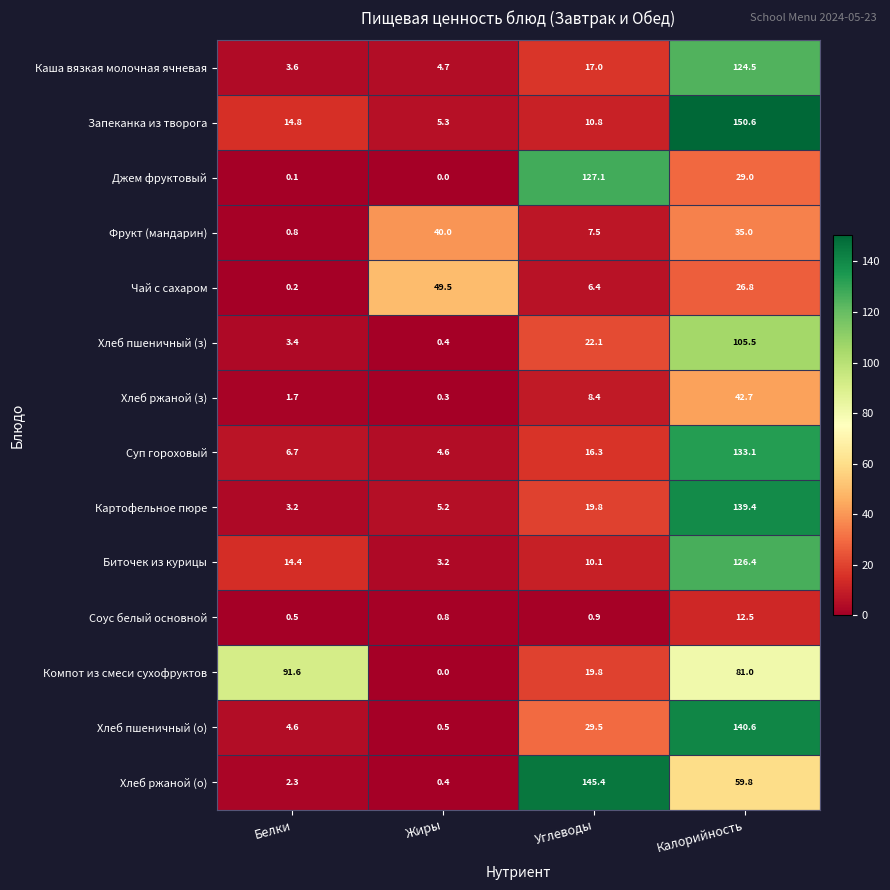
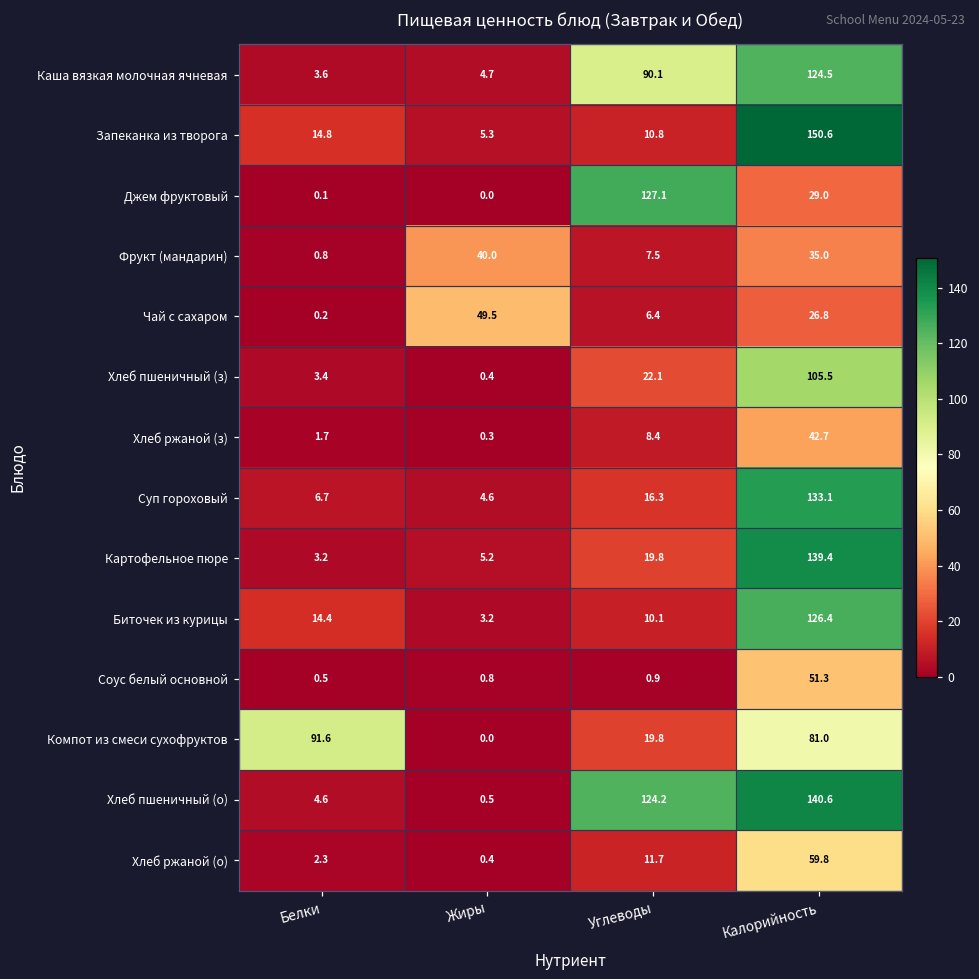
  {
    "Каша вязкая молочная ячневая": {
      "Белки": 3.6,
      "Жиры": 4.7,
-     "Углеводы": 17.0,
+     "Углеводы": 90.1,
      "Калорийность": 124.5
    },
    "Запеканка из творога": {
      "Белки": 14.8,
      "Жиры": 5.3,
      "Углеводы": 10.8,
      "Калорийность": 150.6
    },
    "Джем фруктовый": {
      "Белки": 0.1,
      "Жиры": 0.0,
      "Углеводы": 127.1,
      "Калорийность": 29.0
    },
    "Фрукт (мандарин)": {
      "Белки": 0.8,
      "Жиры": 40.0,
      "Углеводы": 7.5,
      "Калорийность": 35.0
    },
    "Чай с сахаром": {
      "Белки": 0.2,
      "Жиры": 49.5,
      "Углеводы": 6.4,
      "Калорийность": 26.8
    },
    "Хлеб пшеничный (з)": {
      "Белки": 3.4,
      "Жиры": 0.4,
      "Углеводы": 22.1,
      "Калорийность": 105.5
    },
    "Хлеб ржаной (з)": {
      "Белки": 1.7,
      "Жиры": 0.3,
      "Углеводы": 8.4,
      "Калорийность": 42.7
    },
    "Суп гороховый": {
      "Белки": 6.7,
      "Жиры": 4.6,
      "Углеводы": 16.3,
      "Калорийность": 133.1
    },
    "Картофельное пюре": {
      "Белки": 3.2,
      "Жиры": 5.2,
      "Углеводы": 19.8,
      "Калорийность": 139.4
    },
    "Биточек из курицы": {
      "Белки": 14.4,
      "Жиры": 3.2,
      "Углеводы": 10.1,
      "Калорийность": 126.4
    },
    "Соус белый основной": {
      "Белки": 0.5,
      "Жиры": 0.8,
      "Углеводы": 0.9,
-     "Калорийность": 12.5
+     "Калорийность": 51.3
    },
    "Компот из смеси сухофруктов": {
      "Белки": 91.6,
      "Жиры": 0.0,
      "Углеводы": 19.8,
      "Калорийность": 81.0
    },
    "Хлеб пшеничный (о)": {
      "Белки": 4.6,
      "Жиры": 0.5,
-     "Углеводы": 29.5,
+     "Углеводы": 124.2,
      "Калорийность": 140.6
    },
    "Хлеб ржаной (о)": {
      "Белки": 2.3,
      "Жиры": 0.4,
-     "Углеводы": 145.4,
+     "Углеводы": 11.7,
      "Калорийность": 59.8
    }
  }
